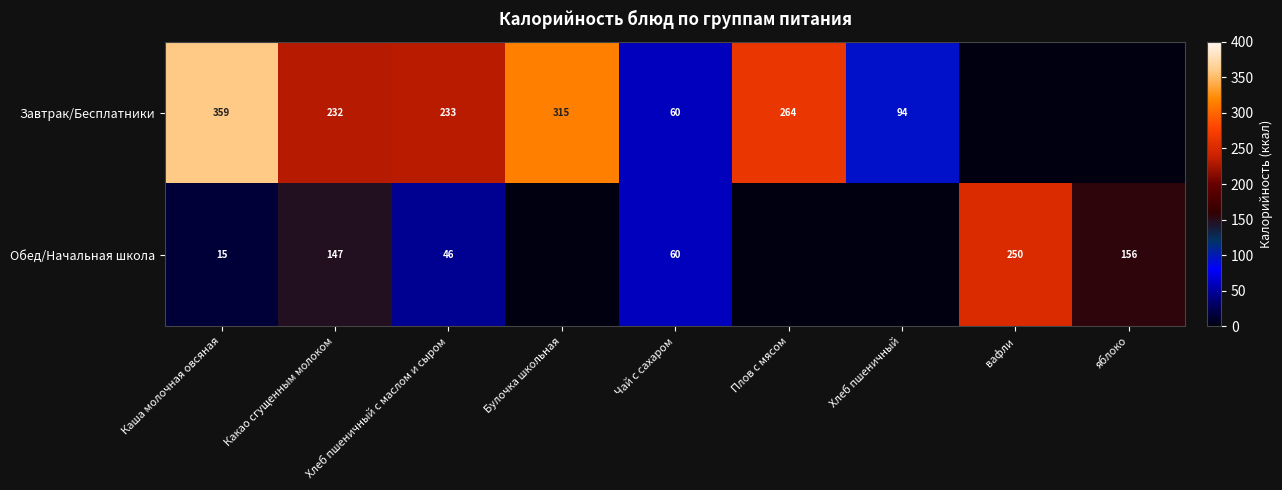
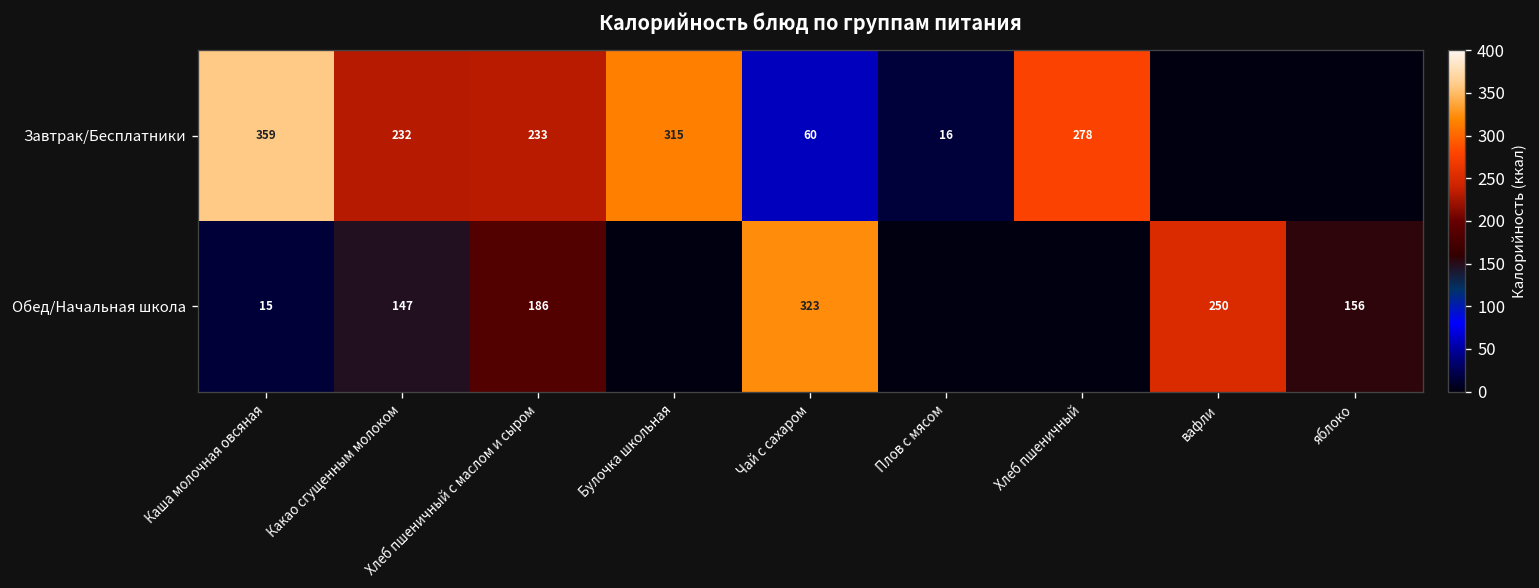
  {
    "Завтрак/Бесплатники": {
      "Каша молочная овсяная": 359,
      "Какао сгущенным молоком": 232,
      "Хлеб пшеничный с маслом и сыром": 233,
      "Булочка школьная": 315,
      "Чай с сахаром": 60,
-     "Плов с мясом": 264,
-     "Хлеб пшеничный": 94
+     "Плов с мясом": 16,
+     "Хлеб пшеничный": 278
    },
    "Обед/Начальная школа": {
      "Каша молочная овсяная": 15,
      "Какао сгущенным молоком": 147,
-     "Хлеб пшеничный с маслом и сыром": 46,
-     "Чай с сахаром": 60,
+     "Хлеб пшеничный с маслом и сыром": 186,
+     "Чай с сахаром": 323,
      "вафли": 250,
      "яблоко": 156
    }
  }
